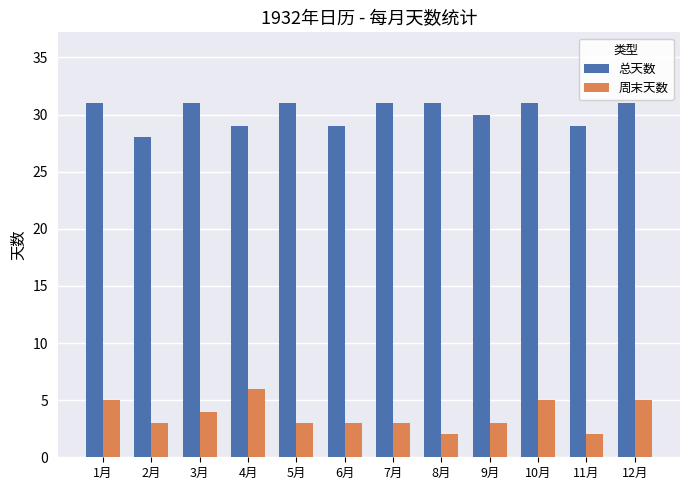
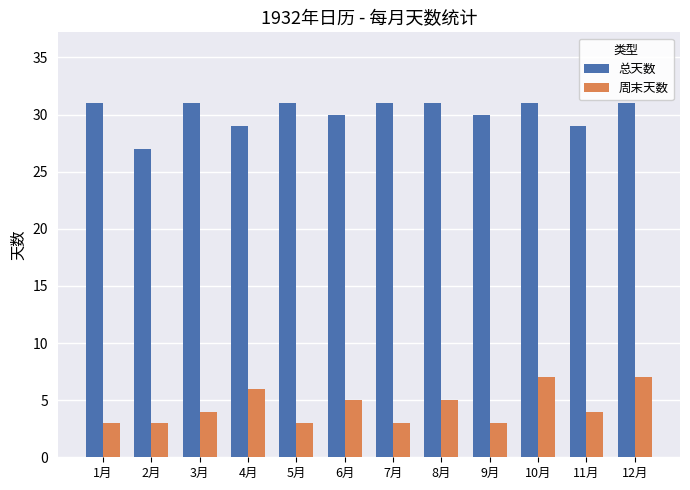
  {
    "总天数": {
      "1月": 31,
-     "2月": 28,
+     "2月": 27,
      "3月": 31,
      "4月": 29,
      "5月": 31,
-     "6月": 29,
+     "6月": 30,
      "7月": 31,
      "8月": 31,
      "9月": 30,
      "10月": 31,
      "11月": 29,
      "12月": 31
    },
    "周末天数": {
-     "1月": 5,
+     "1月": 3,
      "2月": 3,
      "3月": 4,
      "4月": 6,
      "5月": 3,
-     "6月": 3,
+     "6月": 5,
      "7月": 3,
-     "8月": 2,
+     "8月": 5,
      "9月": 3,
-     "10月": 5,
-     "11月": 2,
-     "12月": 5
+     "10月": 7,
+     "11月": 4,
+     "12月": 7
    }
  }
